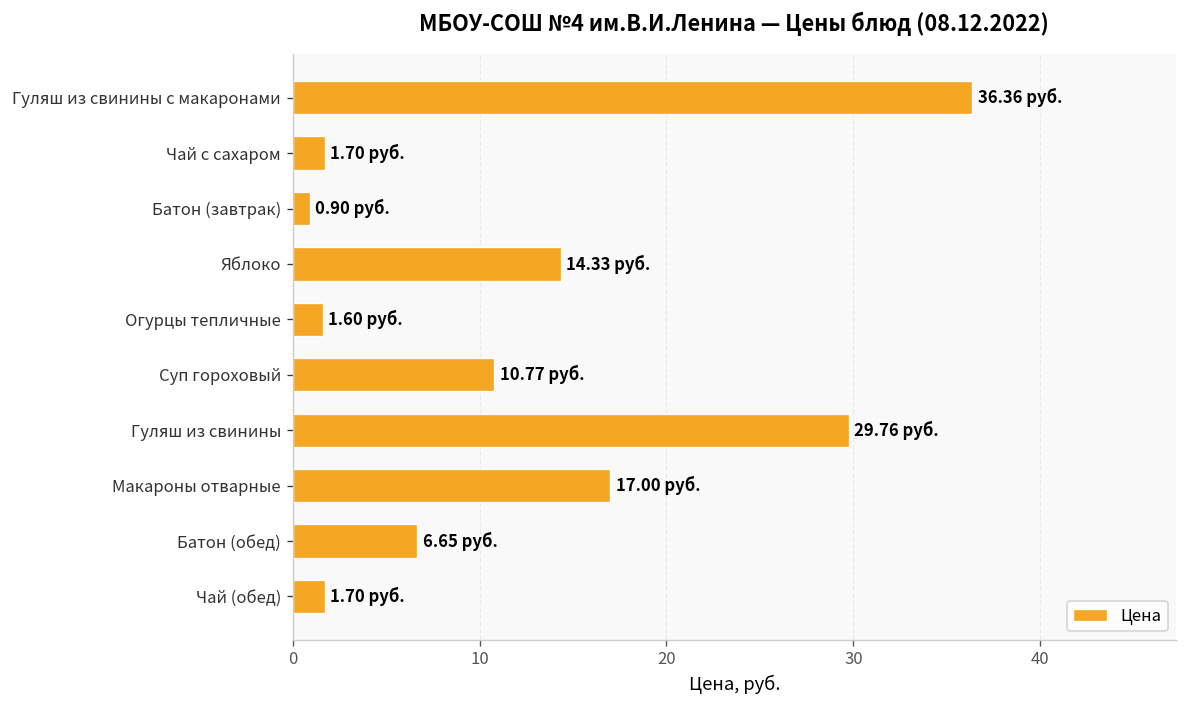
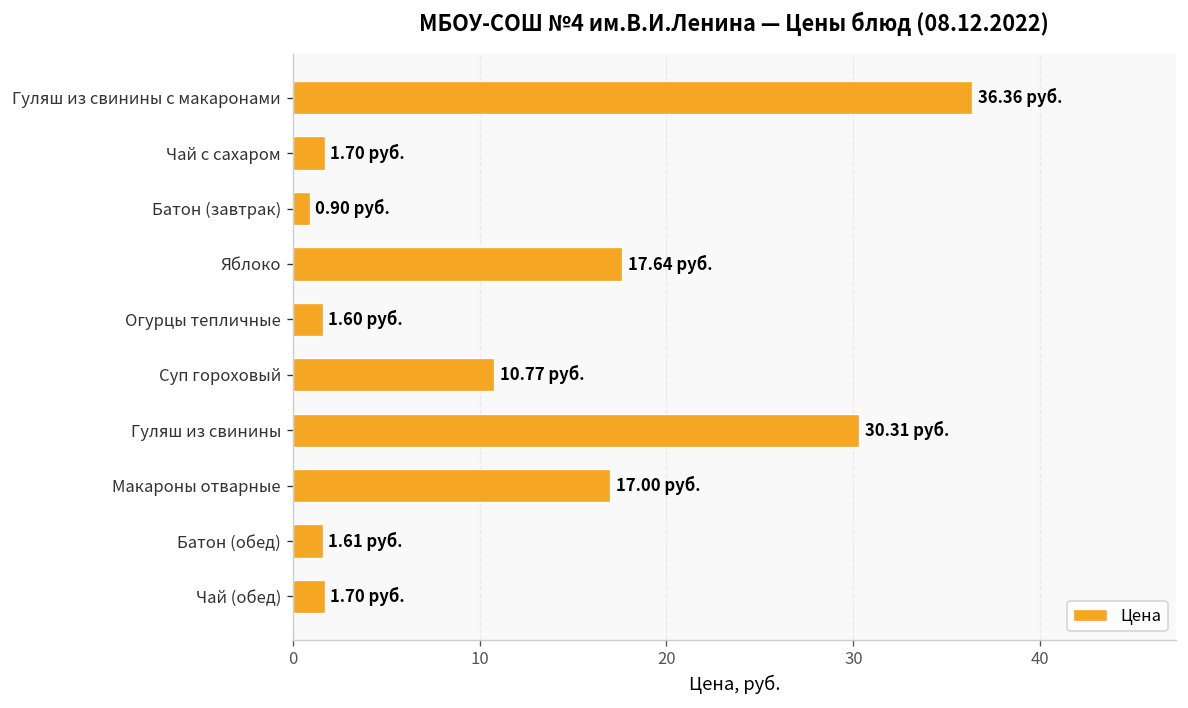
  {
    "Гуляш из свинины с макаронами": 36.36,
    "Чай с сахаром": 1.70,
    "Батон (завтрак)": 0.90,
-   "Яблоко": 14.33,
+   "Яблоко": 17.64,
    "Огурцы тепличные": 1.60,
    "Суп гороховый": 10.77,
-   "Гуляш из свинины": 29.76,
+   "Гуляш из свинины": 30.31,
    "Макароны отварные": 17.00,
-   "Батон (обед)": 6.65,
+   "Батон (обед)": 1.61,
    "Чай (обед)": 1.70
  }
